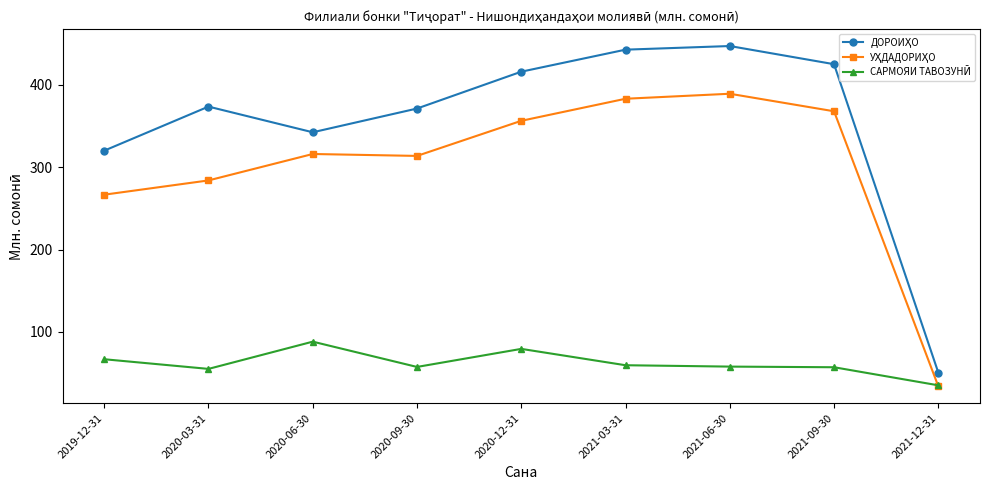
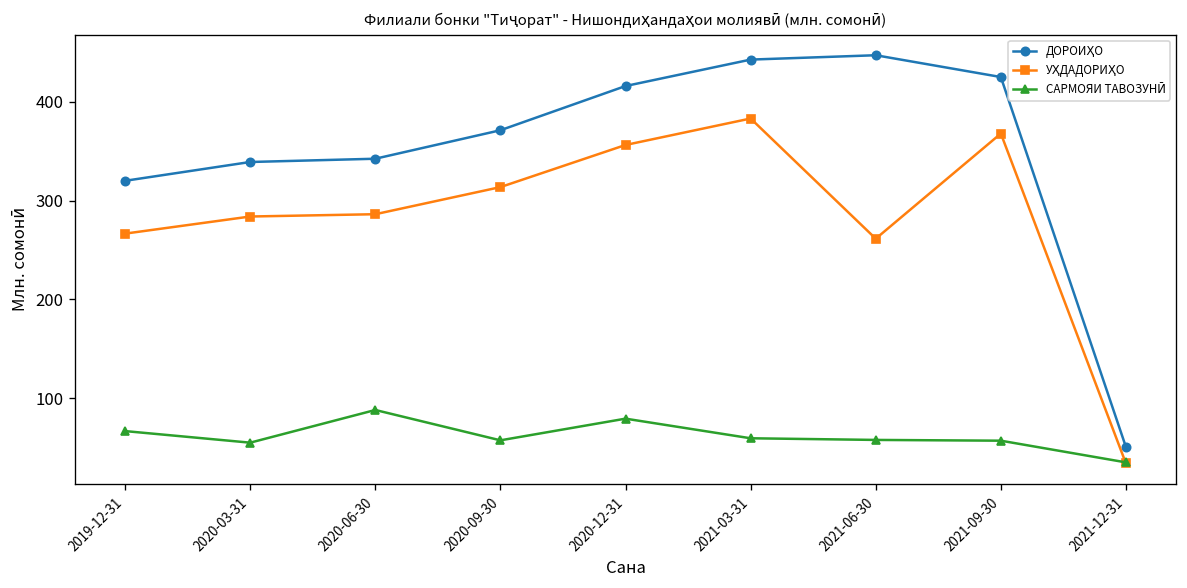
  {
    "ДОРОИҲО": {
      "2019-12-31": 320,
-     "2020-03-31": 370,
+     "2020-03-31": 340,
      "2020-06-30": 340,
      "2020-09-30": 370,
      "2020-12-31": 420,
      "2021-03-31": 440,
      "2021-06-30": 450,
      "2021-09-30": 420,
      "2021-12-31": 50
    },
    "УҲДАДОРИҲО": {
      "2019-12-31": 270,
      "2020-03-31": 280,
-     "2020-06-30": 320,
+     "2020-06-30": 290,
      "2020-09-30": 310,
      "2020-12-31": 360,
      "2021-03-31": 380,
-     "2021-06-30": 390,
+     "2021-06-30": 260,
      "2021-09-30": 370
    },
    "САРМОЯИ ТАВОЗУНӢ": {
      "2019-12-31": 70,
      "2020-03-31": 60,
      "2020-06-30": 90,
      "2020-09-30": 60,
      "2020-12-31": 80,
      "2021-03-31": 60,
      "2021-06-30": 60,
      "2021-09-30": 60
    }
  }
